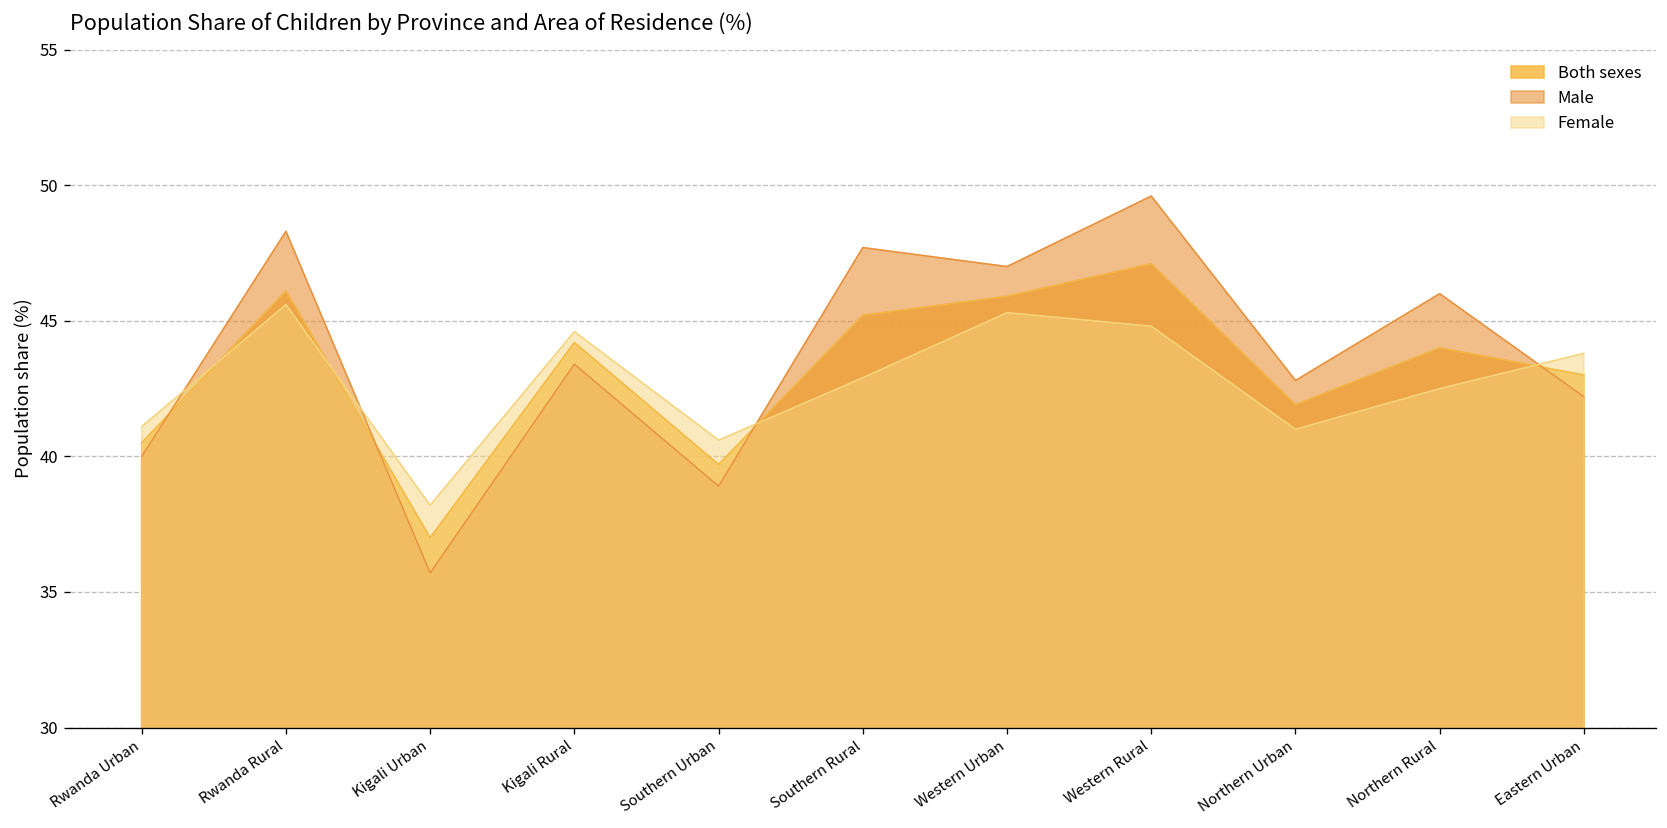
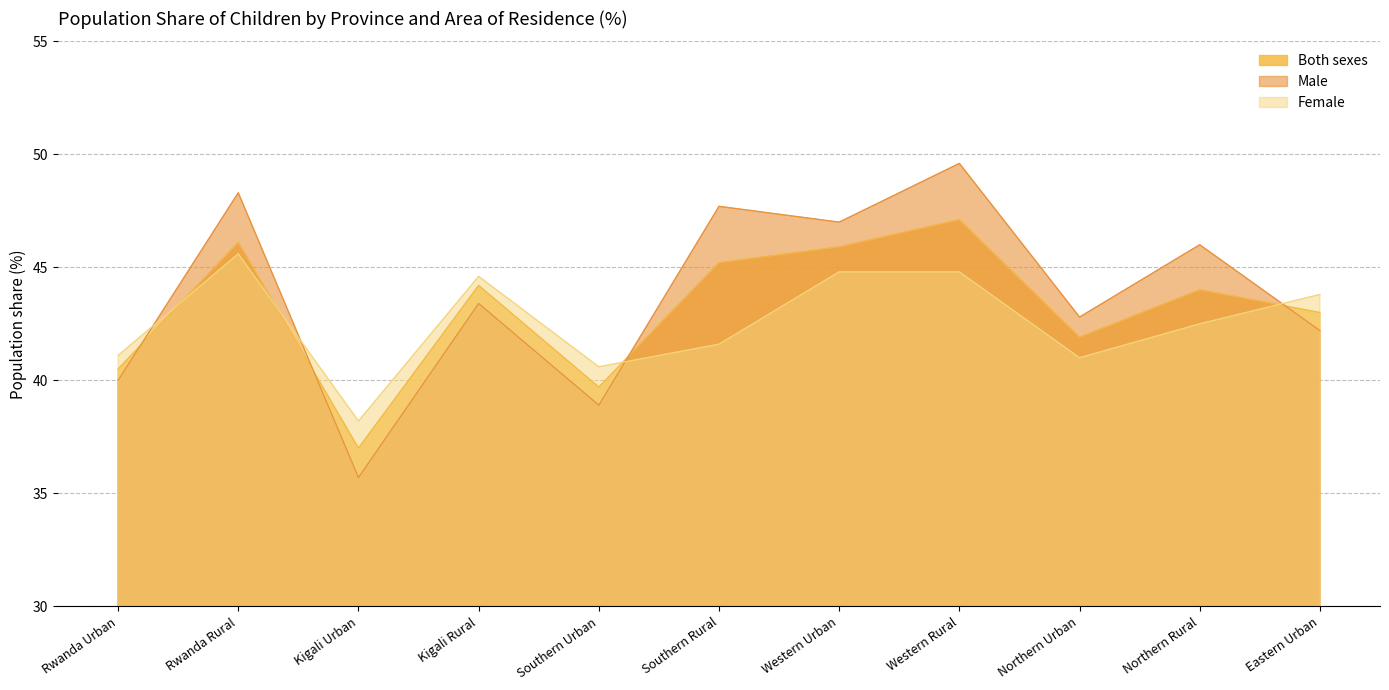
  {
    "Female": {
      "Rwanda Urban": 41.1,
      "Rwanda Rural": 45.6,
      "Kigali Urban": 38.2,
      "Kigali Rural": 44.6,
      "Southern Urban": 40.6,
-     "Southern Rural": 42.9,
-     "Western Urban": 45.3,
+     "Southern Rural": 41.6,
+     "Western Urban": 44.8,
      "Western Rural": 44.8,
      "Northern Urban": 41.0,
      "Northern Rural": 42.5,
      "Eastern Urban": 43.8
    }
  }
